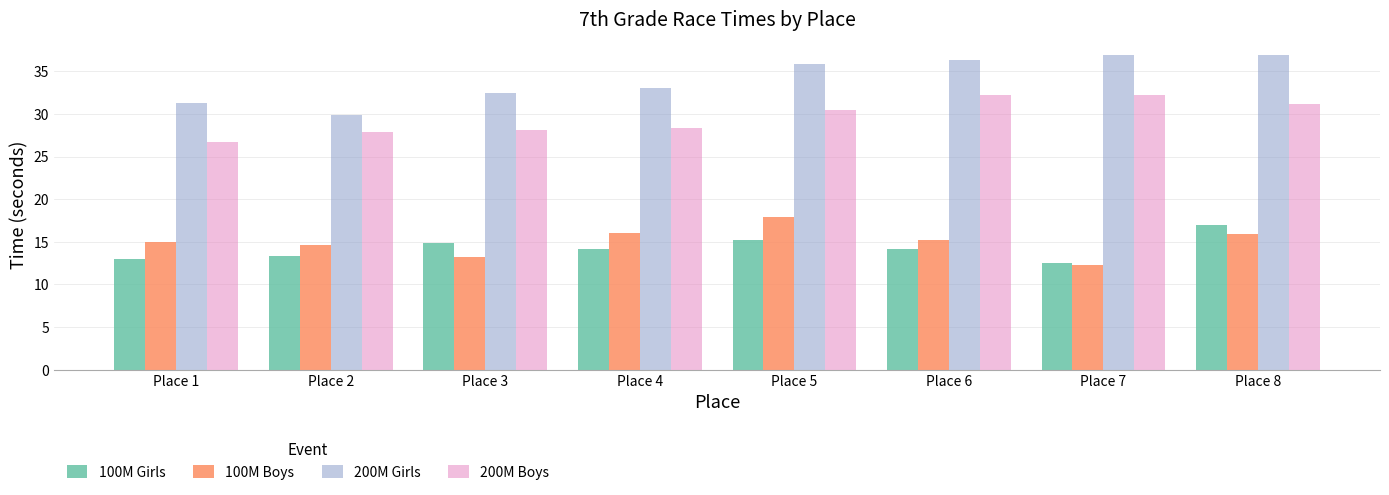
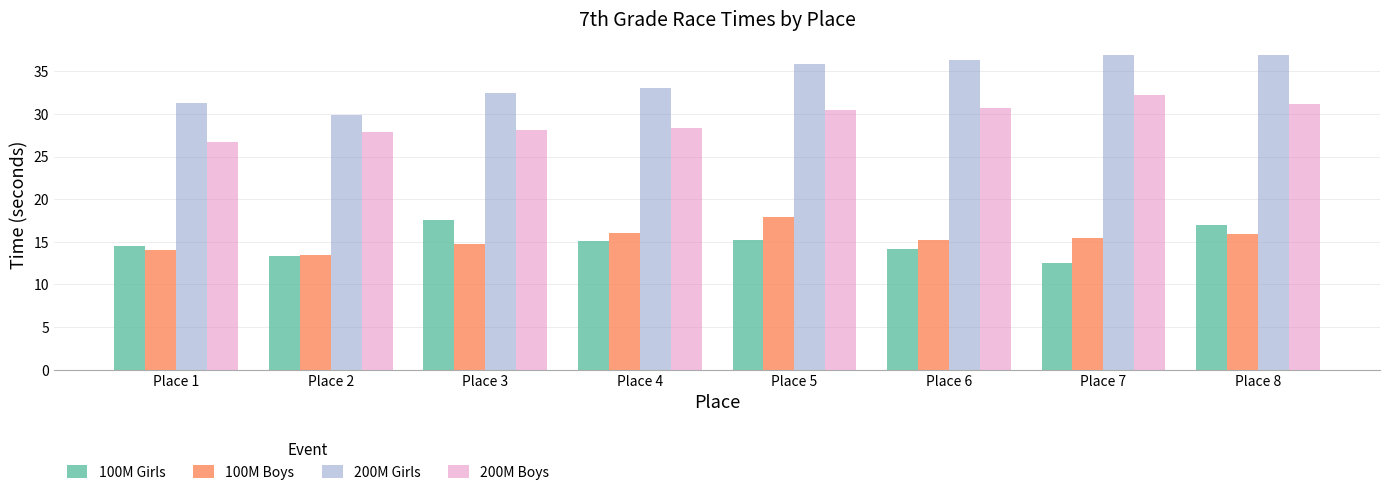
  {
    "100M Girls": {
-     "Place 1": 13,
+     "Place 1": 14,
      "Place 2": 13,
-     "Place 3": 15,
-     "Place 4": 14,
+     "Place 3": 18,
+     "Place 4": 15,
      "Place 5": 15,
      "Place 6": 14,
      "Place 7": 13,
      "Place 8": 17
    },
    "100M Boys": {
-     "Place 1": 15,
-     "Place 2": 15,
-     "Place 3": 13,
+     "Place 1": 14,
+     "Place 2": 13,
+     "Place 3": 15,
      "Place 4": 16,
      "Place 5": 18,
      "Place 6": 15,
-     "Place 7": 12,
+     "Place 7": 15,
      "Place 8": 16
    },
    "200M Girls": {
      "Place 1": 31,
      "Place 2": 30,
      "Place 3": 33,
      "Place 4": 33,
      "Place 5": 36,
      "Place 6": 36,
      "Place 7": 37,
      "Place 8": 37
    },
    "200M Boys": {
      "Place 1": 27,
      "Place 2": 28,
      "Place 3": 28,
      "Place 4": 28,
      "Place 5": 30,
-     "Place 6": 32,
+     "Place 6": 31,
      "Place 7": 32,
      "Place 8": 31
    }
  }
